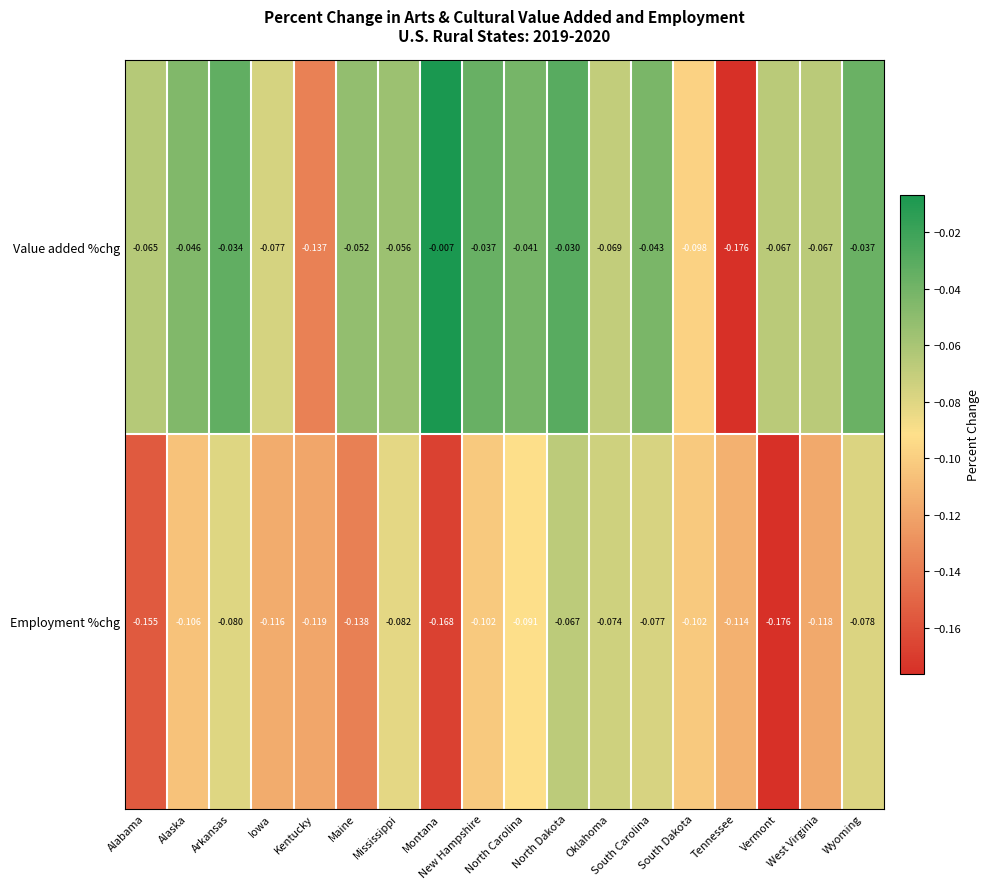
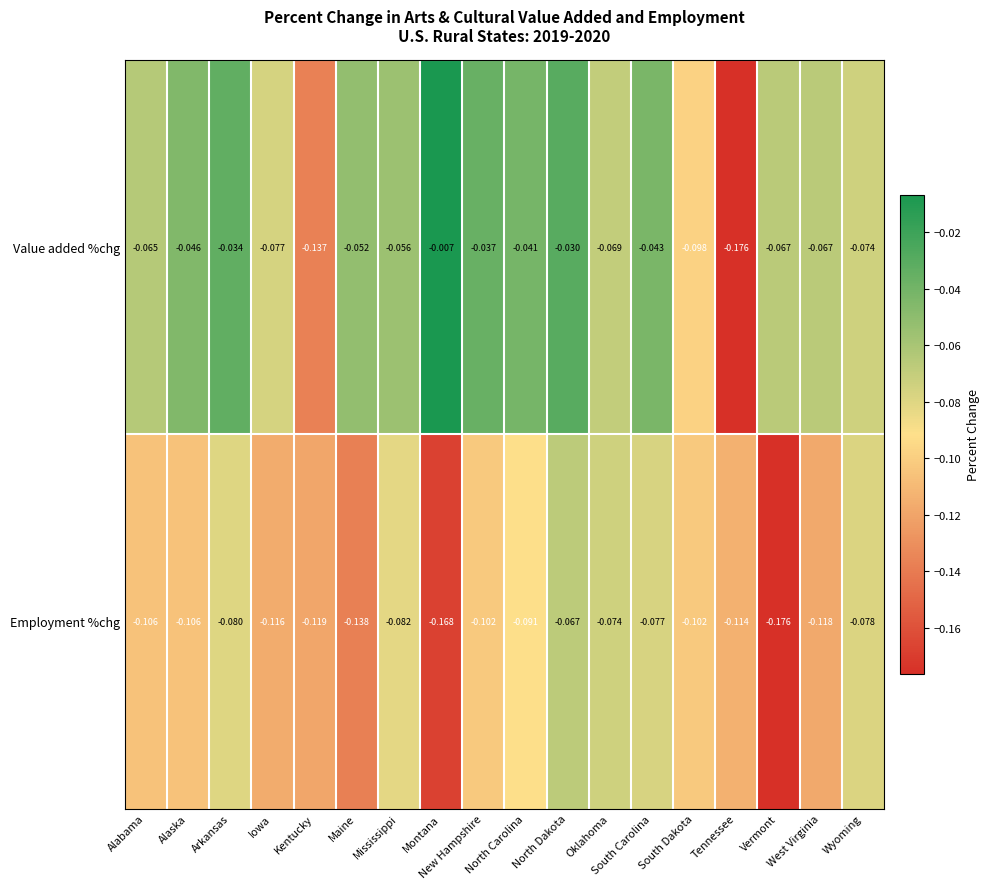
  {
    "Value added %chg": {
      "Alabama": -0.065,
      "Alaska": -0.046,
      "Arkansas": -0.034,
      "Iowa": -0.077,
      "Kentucky": -0.137,
      "Maine": -0.052,
      "Mississippi": -0.056,
      "Montana": -0.007,
      "New Hampshire": -0.037,
      "North Carolina": -0.041,
      "North Dakota": -0.030,
      "Oklahoma": -0.069,
      "South Carolina": -0.043,
      "South Dakota": -0.098,
      "Tennessee": -0.176,
      "Vermont": -0.067,
      "West Virginia": -0.067,
-     "Wyoming": -0.037
+     "Wyoming": -0.074
    },
    "Employment %chg": {
-     "Alabama": -0.155,
+     "Alabama": -0.106,
      "Alaska": -0.106,
      "Arkansas": -0.080,
      "Iowa": -0.116,
      "Kentucky": -0.119,
      "Maine": -0.138,
      "Mississippi": -0.082,
      "Montana": -0.168,
      "New Hampshire": -0.102,
      "North Carolina": -0.091,
      "North Dakota": -0.067,
      "Oklahoma": -0.074,
      "South Carolina": -0.077,
      "South Dakota": -0.102,
      "Tennessee": -0.114,
      "Vermont": -0.176,
      "West Virginia": -0.118,
      "Wyoming": -0.078
    }
  }
